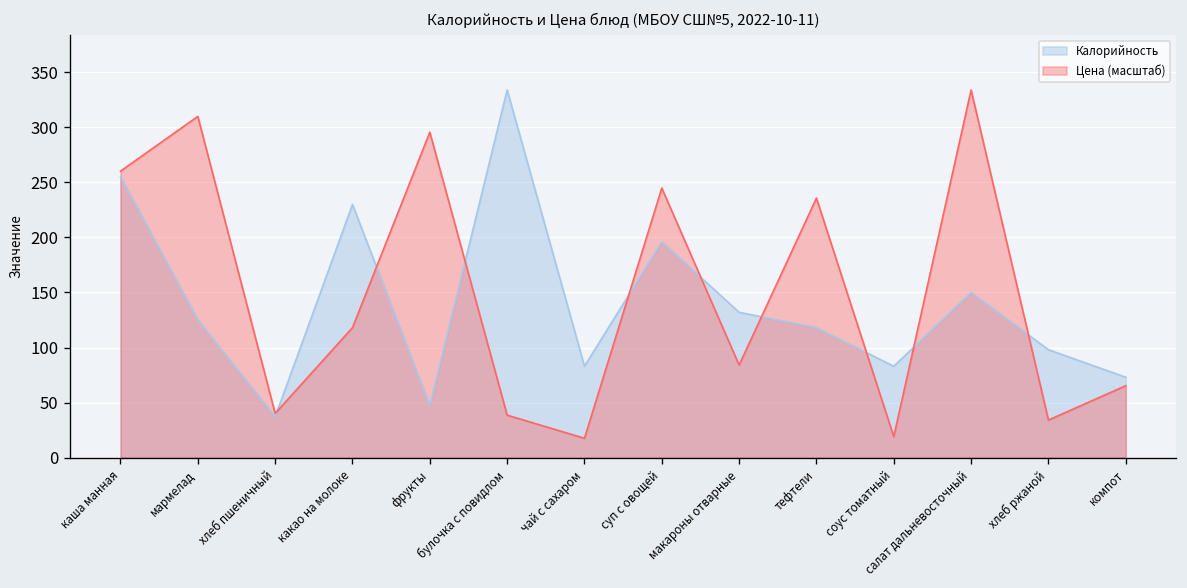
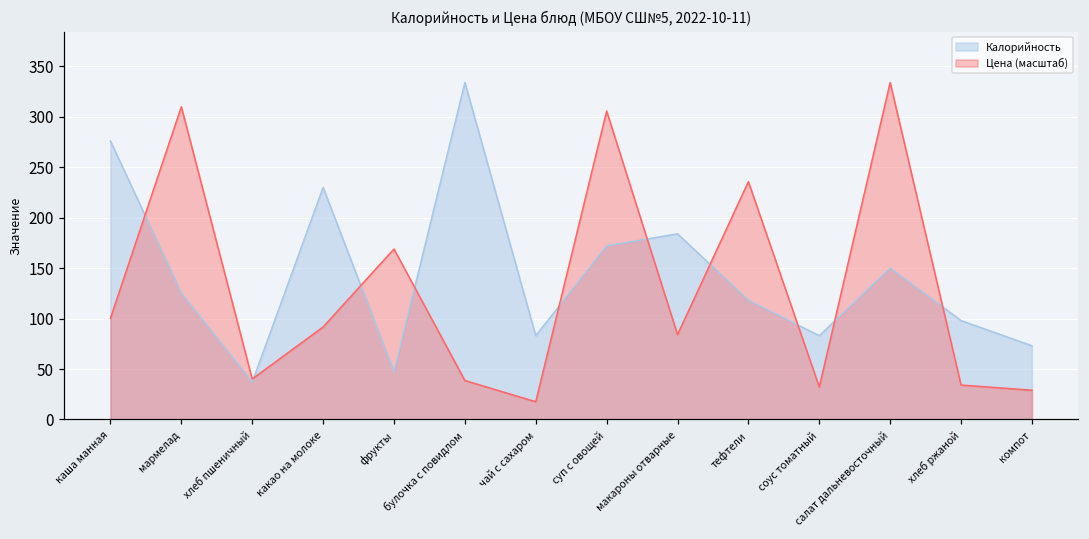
  {
    "Калорийность": {
-     "каша манная": 260,
+     "каша манная": 280,
      "мармелад": 130,
      "хлеб пшеничный": 40,
      "какао на молоке": 230,
      "фрукты": 50,
      "булочка с повидлом": 330,
      "чай с сахаром": 80,
-     "суп с овощей": 200,
-     "макароны отварные": 130,
+     "суп с овощей": 170,
+     "макароны отварные": 180,
      "тефтели": 120,
      "соус томатный": 80,
      "салат дальневосточный": 150,
      "хлеб ржаной": 100,
      "компот": 70
    },
    "Цена (масштаб)": {
-     "каша манная": 260,
+     "каша манная": 100,
      "мармелад": 310,
      "хлеб пшеничный": 40,
-     "какао на молоке": 120,
-     "фрукты": 300,
+     "какао на молоке": 90,
+     "фрукты": 170,
      "булочка с повидлом": 40,
      "чай с сахаром": 20,
-     "суп с овощей": 240,
+     "суп с овощей": 310,
      "макароны отварные": 80,
      "тефтели": 240,
-     "соус томатный": 20,
+     "соус томатный": 30,
      "салат дальневосточный": 330,
      "хлеб ржаной": 30,
-     "компот": 70
+     "компот": 30
    }
  }
